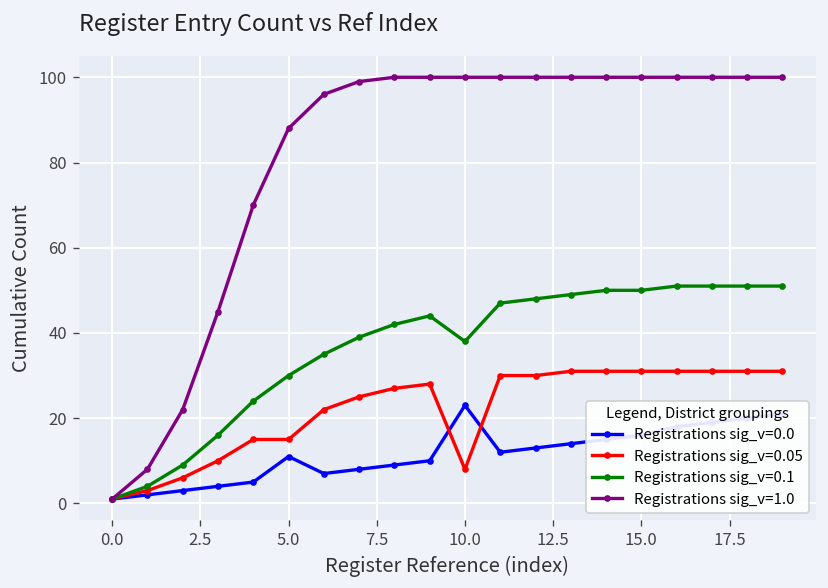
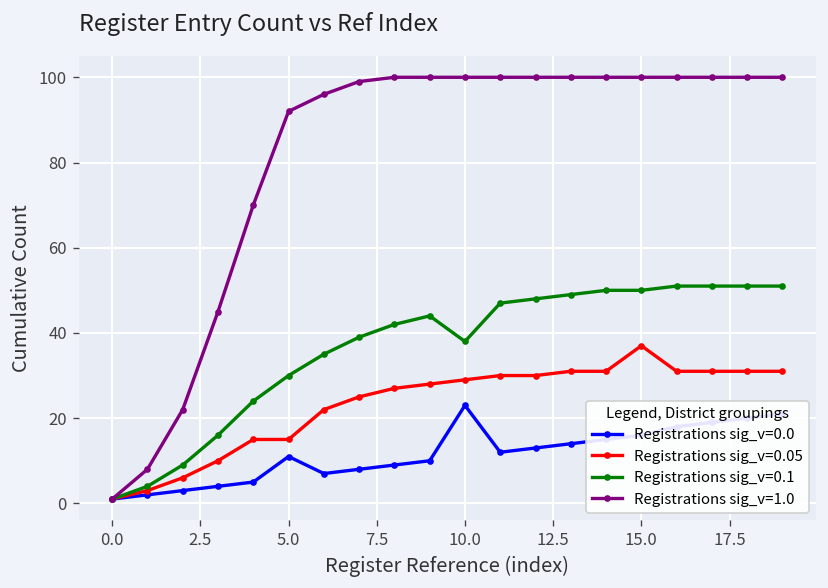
  {
    "Registrations sig_v=0.0": {
      "5.0": 11,
      "10.0": 23
    },
    "Registrations sig_v=0.05": {
      "5.0": 15,
-     "10.0": 8,
-     "15.0": 31
+     "10.0": 29,
+     "15.0": 37
    },
    "Registrations sig_v=0.1": {
      "5.0": 30,
      "10.0": 38,
      "15.0": 50
    },
    "Registrations sig_v=1.0": {
-     "5.0": 88,
+     "5.0": 92,
      "10.0": 100,
      "15.0": 100
    }
  }
